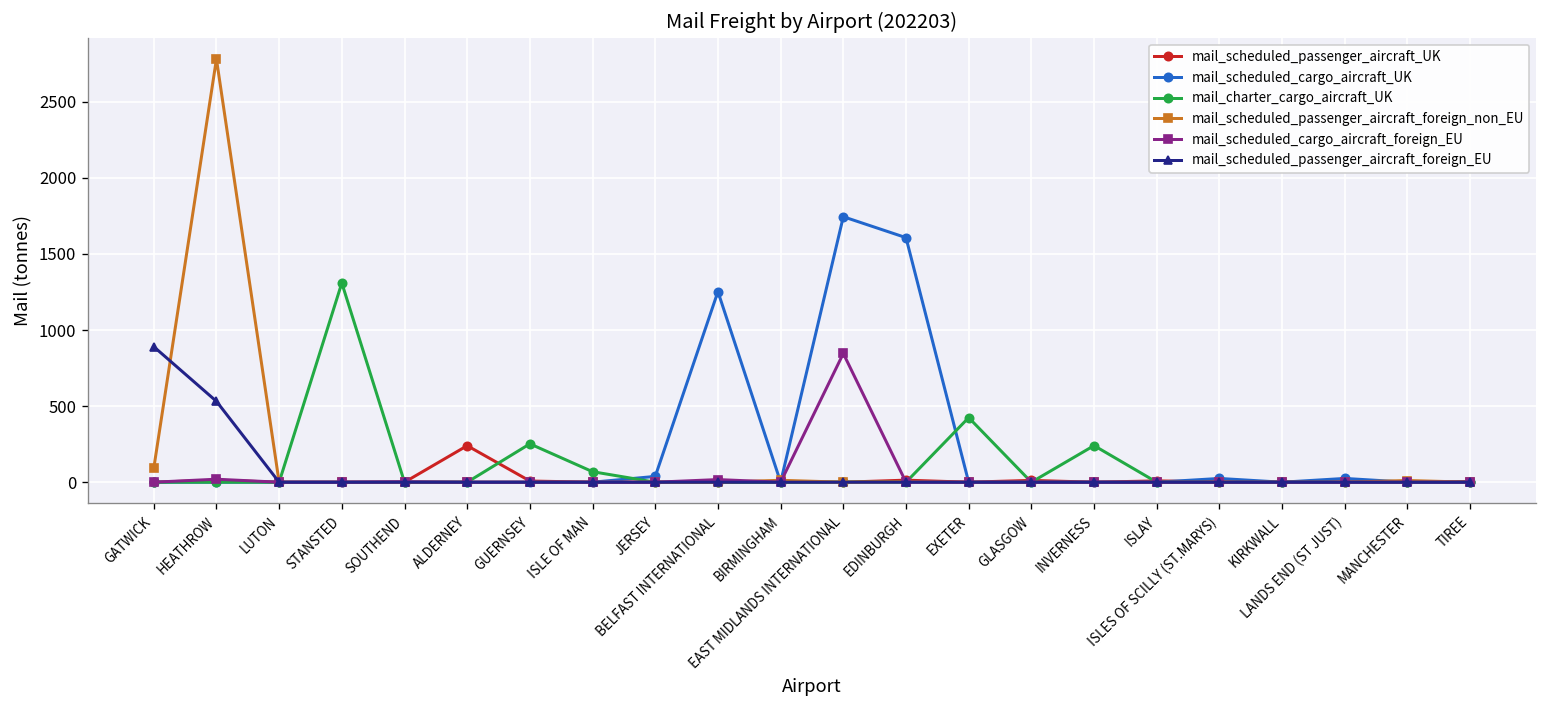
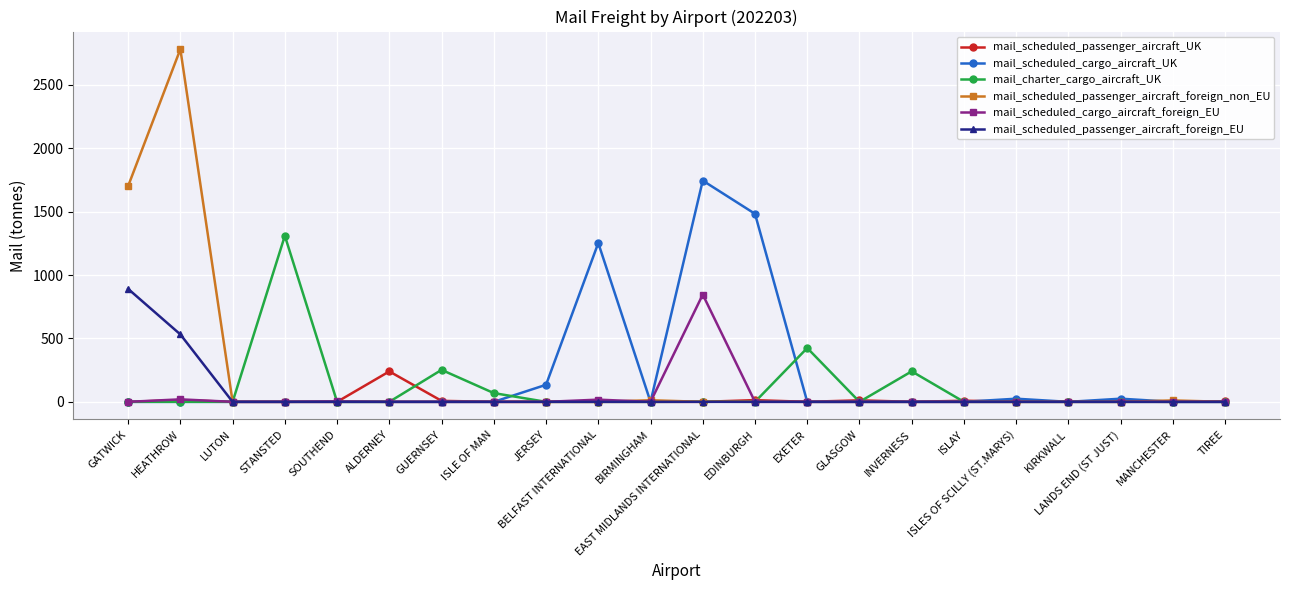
  {
    "mail_scheduled_passenger_aircraft_UK": {
      "ALDERNEY": 240
    },
    "mail_scheduled_cargo_aircraft_UK": {
-     "JERSEY": 40,
+     "JERSEY": 130,
      "BELFAST INTERNATIONAL": 1250,
      "EAST MIDLANDS INTERNATIONAL": 1740,
-     "EDINBURGH": 1610,
+     "EDINBURGH": 1480,
      "ISLES OF SCILLY (ST.MARYS)": 20,
      "LANDS END (ST JUST)": 20
    },
    "mail_charter_cargo_aircraft_UK": {
      "STANSTED": 1310,
      "GUERNSEY": 250,
      "ISLE OF MAN": 70,
      "EXETER": 420,
      "INVERNESS": 240
    },
    "mail_scheduled_passenger_aircraft_foreign_non_EU": {
-     "GATWICK": 90,
+     "GATWICK": 1700,
      "HEATHROW": 2780
    },
    "mail_scheduled_cargo_aircraft_foreign_EU": {
      "EAST MIDLANDS INTERNATIONAL": 850
    },
    "mail_scheduled_passenger_aircraft_foreign_EU": {
      "GATWICK": 890,
      "HEATHROW": 530
    }
  }
